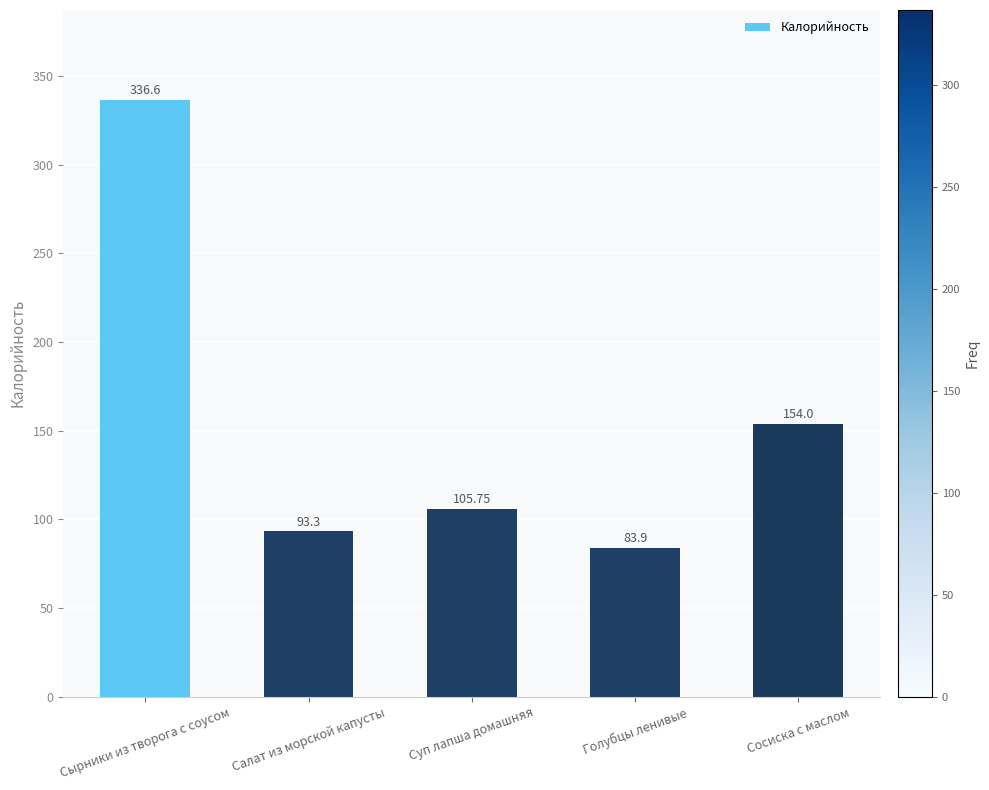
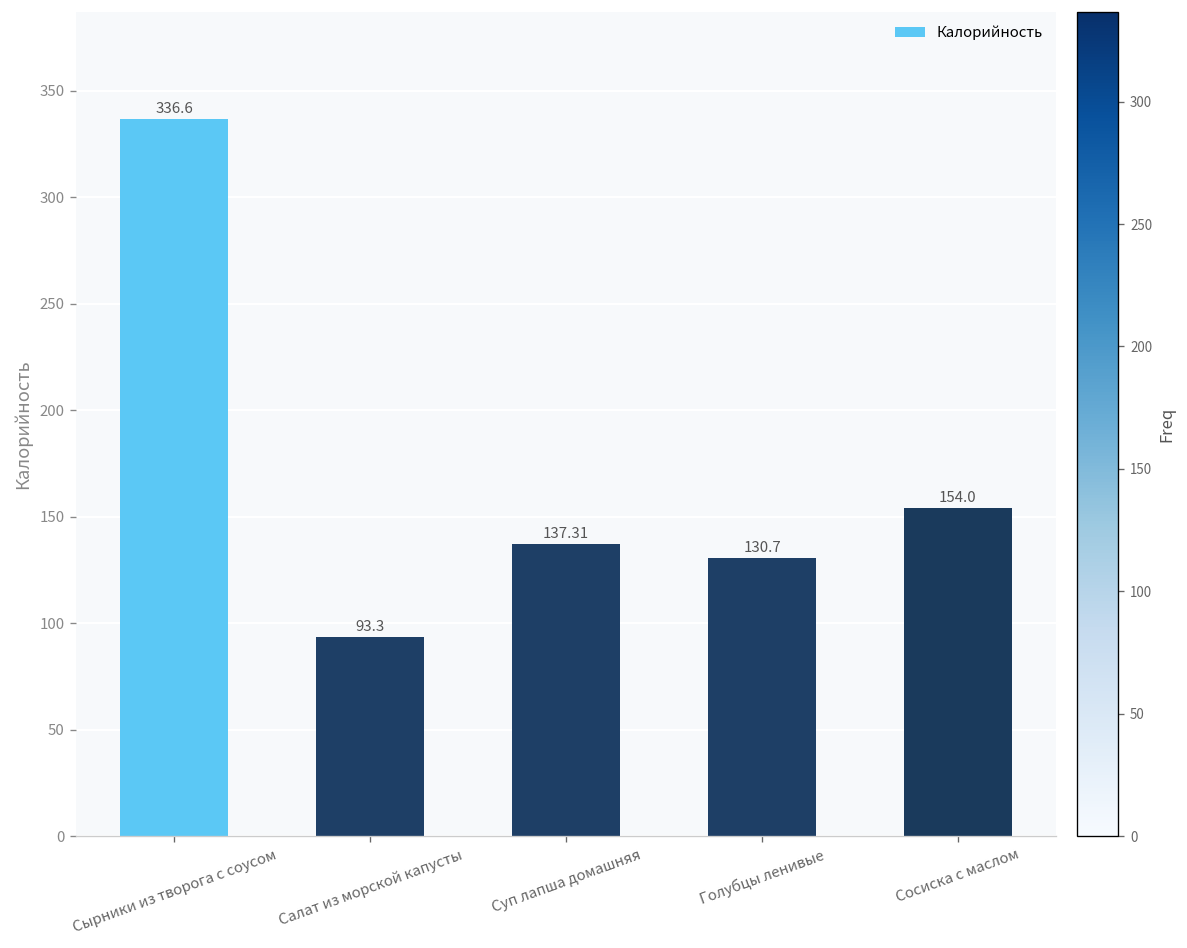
  {
    "Сырники из творога с соусом": 336.6,
    "Салат из морской капусты": 93.3,
-   "Суп лапша домашняя": 105.75,
-   "Голубцы ленивые": 83.9,
+   "Суп лапша домашняя": 137.31,
+   "Голубцы ленивые": 130.7,
    "Сосиска с маслом": 154.0
  }
